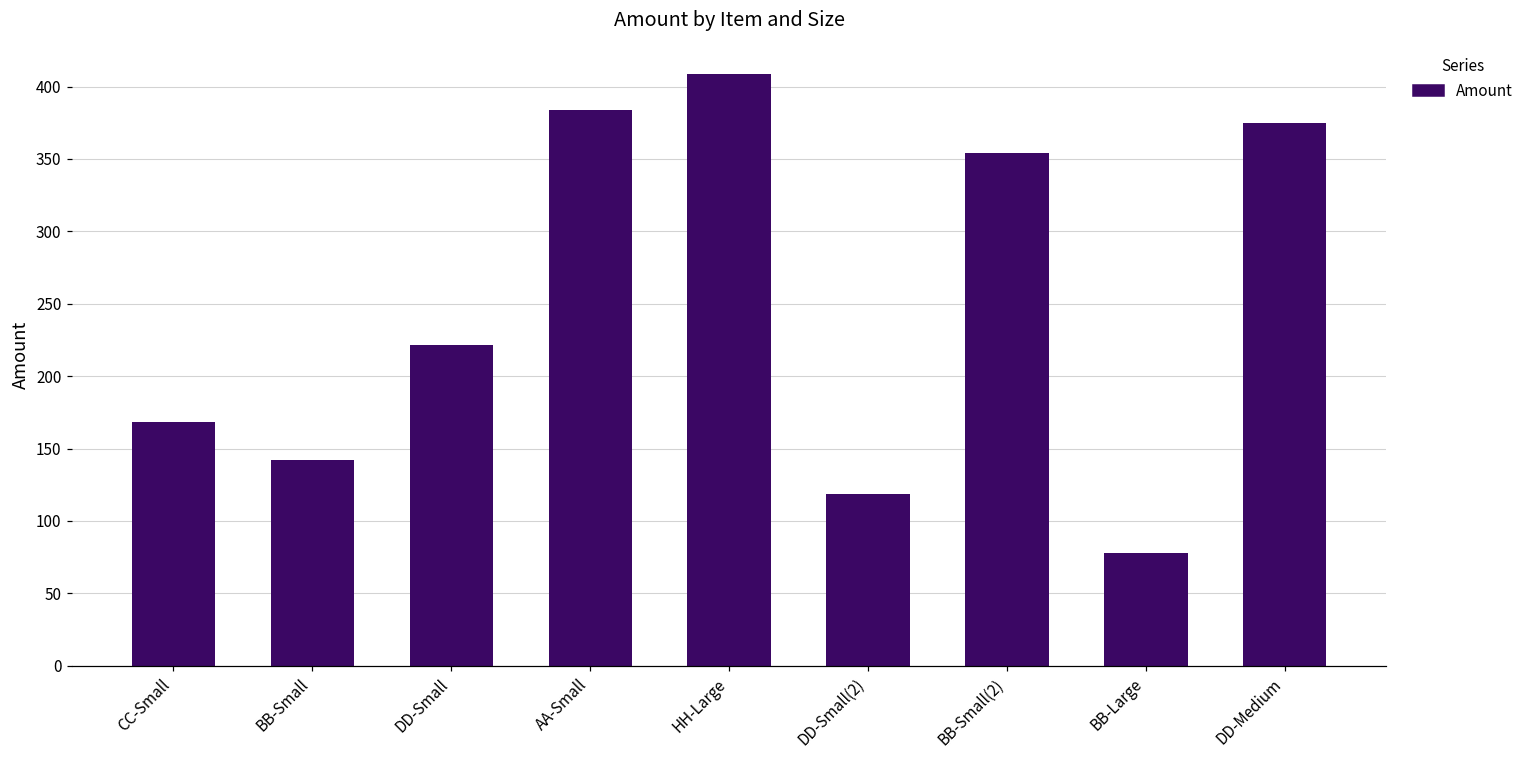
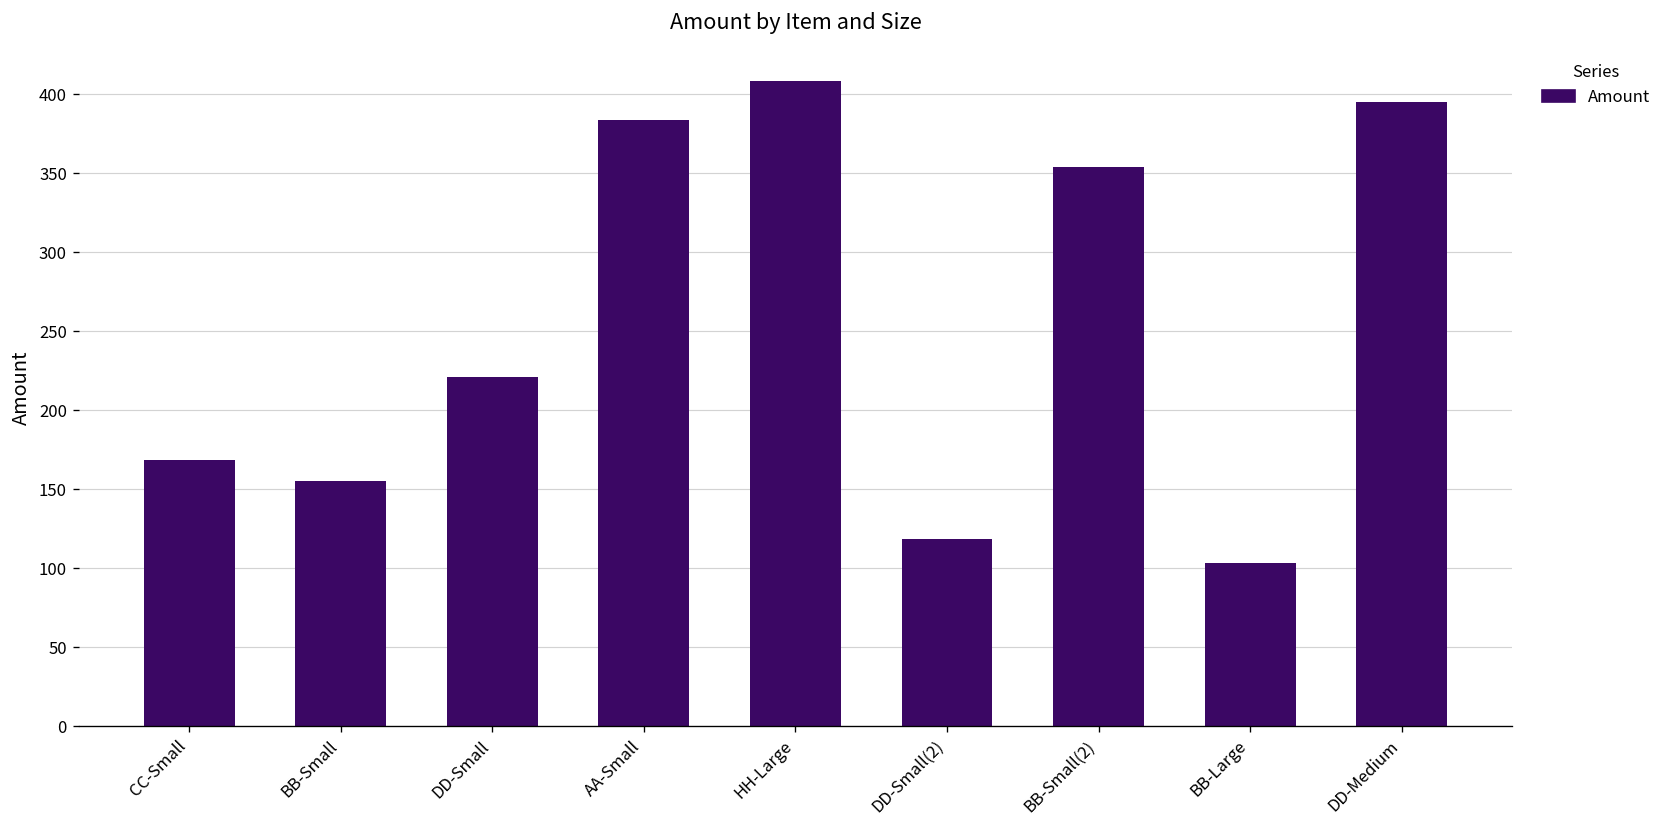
  {
    "CC-Small": 168,
-   "BB-Small": 142,
+   "BB-Small": 155,
    "DD-Small": 221,
    "AA-Small": 384,
    "HH-Large": 409,
    "DD-Small(2)": 119,
    "BB-Small(2)": 354,
-   "BB-Large": 78,
-   "DD-Medium": 375
+   "BB-Large": 104,
+   "DD-Medium": 395
  }
